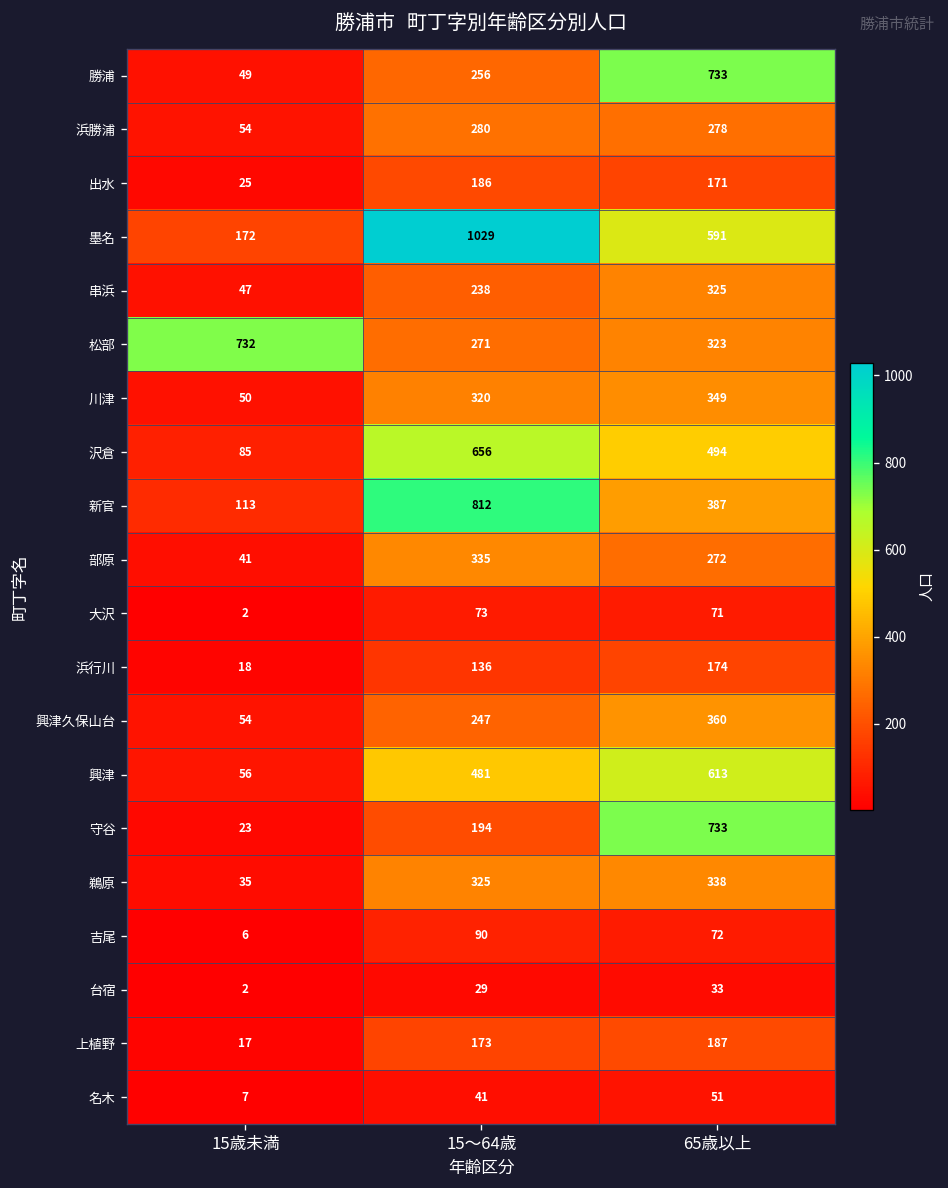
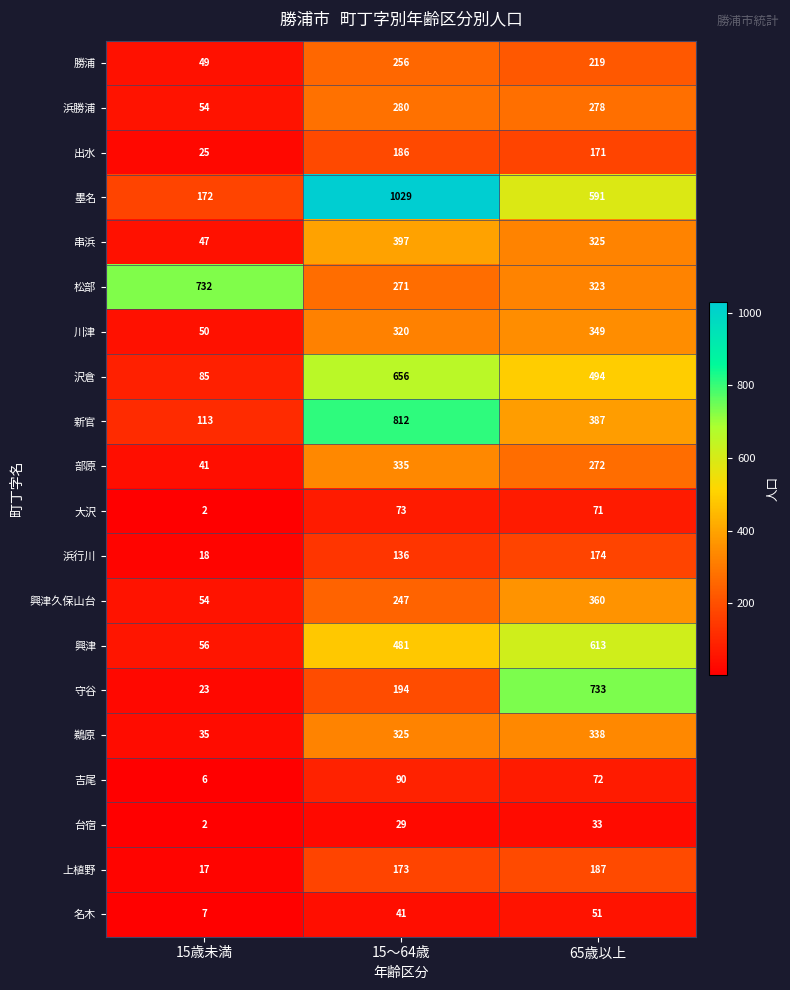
  {
    "勝浦": {
      "15歳未満": 49,
      "15～64歳": 256,
-     "65歳以上": 733
+     "65歳以上": 219
    },
    "浜勝浦": {
      "15歳未満": 54,
      "15～64歳": 280,
      "65歳以上": 278
    },
    "出水": {
      "15歳未満": 25,
      "15～64歳": 186,
      "65歳以上": 171
    },
    "墨名": {
      "15歳未満": 172,
      "15～64歳": 1029,
      "65歳以上": 591
    },
    "串浜": {
      "15歳未満": 47,
-     "15～64歳": 238,
+     "15～64歳": 397,
      "65歳以上": 325
    },
    "松部": {
      "15歳未満": 732,
      "15～64歳": 271,
      "65歳以上": 323
    },
    "川津": {
      "15歳未満": 50,
      "15～64歳": 320,
      "65歳以上": 349
    },
    "沢倉": {
      "15歳未満": 85,
      "15～64歳": 656,
      "65歳以上": 494
    },
    "新官": {
      "15歳未満": 113,
      "15～64歳": 812,
      "65歳以上": 387
    },
    "部原": {
      "15歳未満": 41,
      "15～64歳": 335,
      "65歳以上": 272
    },
    "大沢": {
      "15歳未満": 2,
      "15～64歳": 73,
      "65歳以上": 71
    },
    "浜行川": {
      "15歳未満": 18,
      "15～64歳": 136,
      "65歳以上": 174
    },
    "興津久保山台": {
      "15歳未満": 54,
      "15～64歳": 247,
      "65歳以上": 360
    },
    "興津": {
      "15歳未満": 56,
      "15～64歳": 481,
      "65歳以上": 613
    },
    "守谷": {
      "15歳未満": 23,
      "15～64歳": 194,
      "65歳以上": 733
    },
    "鵜原": {
      "15歳未満": 35,
      "15～64歳": 325,
      "65歳以上": 338
    },
    "吉尾": {
      "15歳未満": 6,
      "15～64歳": 90,
      "65歳以上": 72
    },
    "台宿": {
      "15歳未満": 2,
      "15～64歳": 29,
      "65歳以上": 33
    },
    "上植野": {
      "15歳未満": 17,
      "15～64歳": 173,
      "65歳以上": 187
    },
    "名木": {
      "15歳未満": 7,
      "15～64歳": 41,
      "65歳以上": 51
    }
  }
